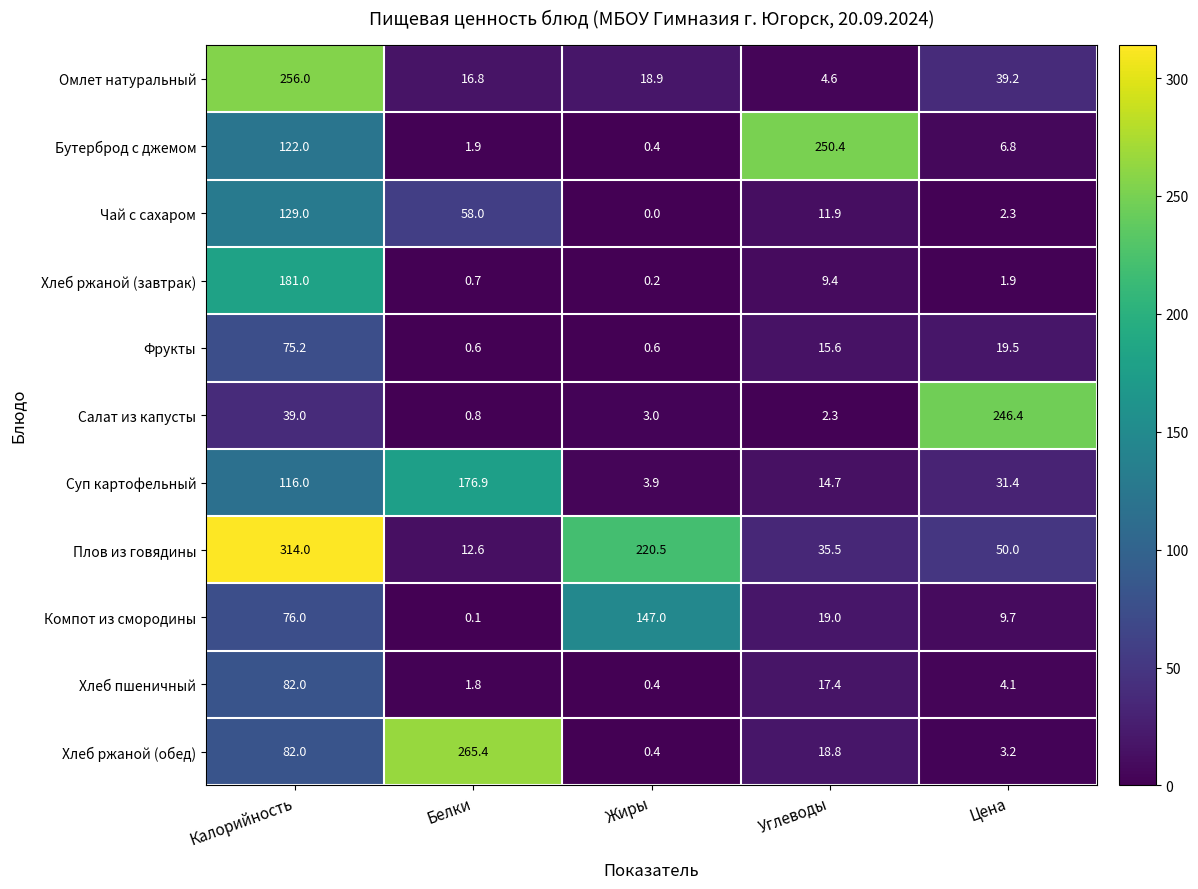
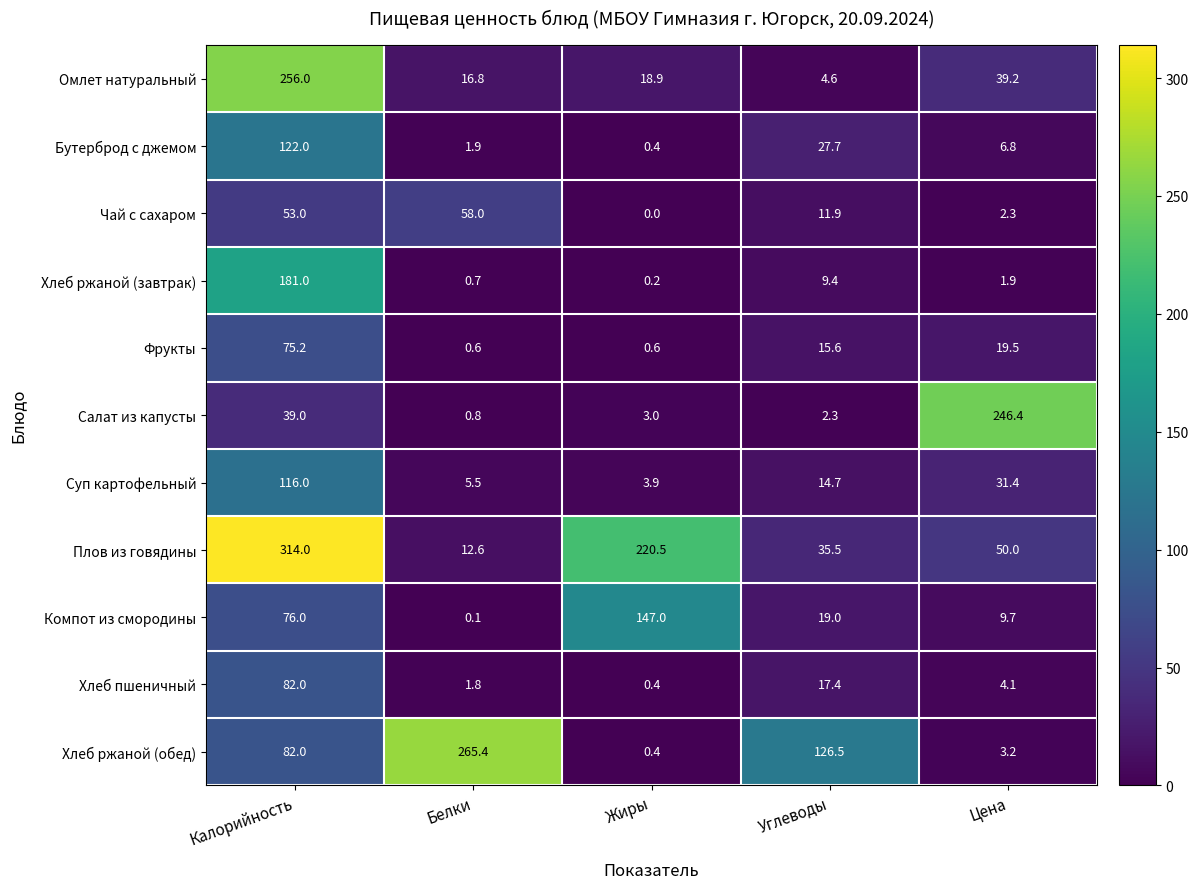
  {
    "Омлет натуральный": {
      "Калорийность": 256.0,
      "Белки": 16.8,
      "Жиры": 18.9,
      "Углеводы": 4.6,
      "Цена": 39.2
    },
    "Бутерброд с джемом": {
      "Калорийность": 122.0,
      "Белки": 1.9,
      "Жиры": 0.4,
-     "Углеводы": 250.4,
+     "Углеводы": 27.7,
      "Цена": 6.8
    },
    "Чай с сахаром": {
-     "Калорийность": 129.0,
+     "Калорийность": 53.0,
      "Белки": 58.0,
      "Жиры": 0.0,
      "Углеводы": 11.9,
      "Цена": 2.3
    },
    "Хлеб ржаной (завтрак)": {
      "Калорийность": 181.0,
      "Белки": 0.7,
      "Жиры": 0.2,
      "Углеводы": 9.4,
      "Цена": 1.9
    },
    "Фрукты": {
      "Калорийность": 75.2,
      "Белки": 0.6,
      "Жиры": 0.6,
      "Углеводы": 15.6,
      "Цена": 19.5
    },
    "Салат из капусты": {
      "Калорийность": 39.0,
      "Белки": 0.8,
      "Жиры": 3.0,
      "Углеводы": 2.3,
      "Цена": 246.4
    },
    "Суп картофельный": {
      "Калорийность": 116.0,
-     "Белки": 176.9,
+     "Белки": 5.5,
      "Жиры": 3.9,
      "Углеводы": 14.7,
      "Цена": 31.4
    },
    "Плов из говядины": {
      "Калорийность": 314.0,
      "Белки": 12.6,
      "Жиры": 220.5,
      "Углеводы": 35.5,
      "Цена": 50.0
    },
    "Компот из смородины": {
      "Калорийность": 76.0,
      "Белки": 0.1,
      "Жиры": 147.0,
      "Углеводы": 19.0,
      "Цена": 9.7
    },
    "Хлеб пшеничный": {
      "Калорийность": 82.0,
      "Белки": 1.8,
      "Жиры": 0.4,
      "Углеводы": 17.4,
      "Цена": 4.1
    },
    "Хлеб ржаной (обед)": {
      "Калорийность": 82.0,
      "Белки": 265.4,
      "Жиры": 0.4,
-     "Углеводы": 18.8,
+     "Углеводы": 126.5,
      "Цена": 3.2
    }
  }
